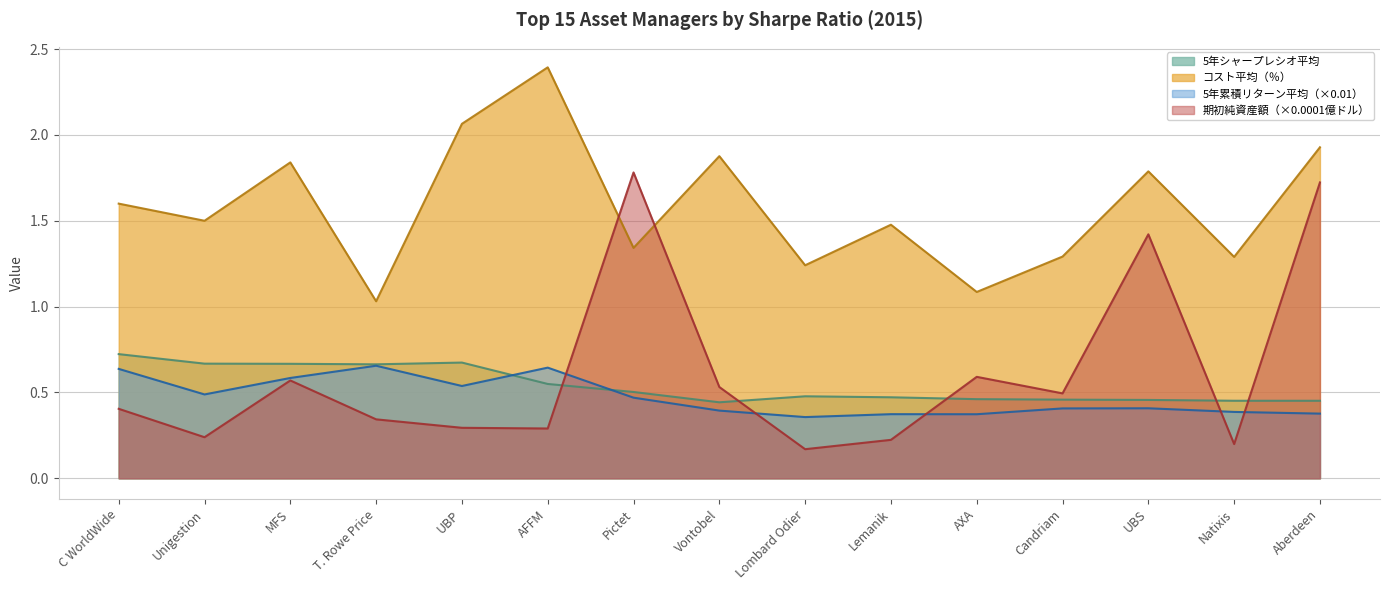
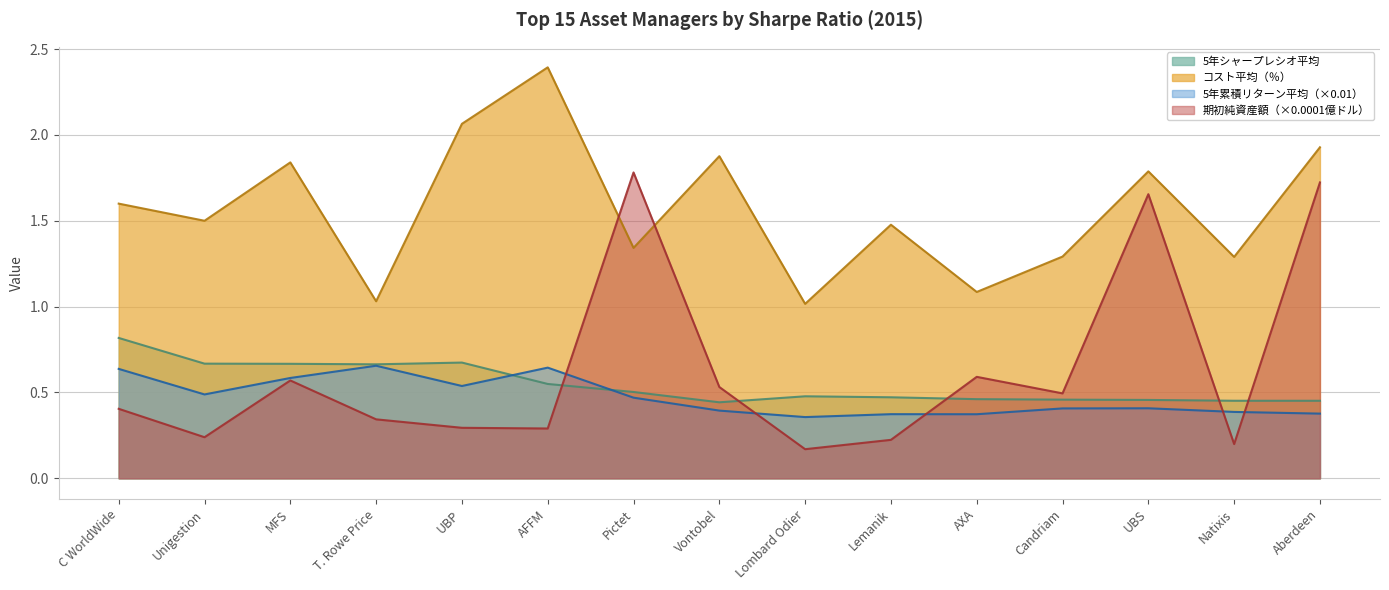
  {
    "5年シャープレシオ平均": {
-     "C WorldWide": 0.72,
+     "C WorldWide": 0.82,
      "Unigestion": 0.67,
      "MFS": 0.67,
      "UBP": 0.67,
      "AFFM": 0.55,
      "Pictet": 0.50,
      "Vontobel": 0.44,
      "Lombard Odier": 0.48,
      "Lemanik": 0.47,
      "AXA": 0.46,
      "Candriam": 0.46,
      "UBS": 0.46,
      "Natixis": 0.45,
      "Aberdeen": 0.45
    },
    "コスト平均（％）": {
      "C WorldWide": 1.60,
      "Unigestion": 1.50,
      "MFS": 1.84,
      "T. Rowe Price": 1.03,
      "UBP": 2.06,
      "AFFM": 2.39,
      "Pictet": 1.34,
      "Vontobel": 1.88,
-     "Lombard Odier": 1.24,
+     "Lombard Odier": 1.02,
      "Lemanik": 1.48,
      "AXA": 1.09,
      "Candriam": 1.29,
      "UBS": 1.79,
      "Natixis": 1.29,
      "Aberdeen": 1.93
    },
    "5年累積リターン平均（×0.01）": {
      "C WorldWide": 0.64,
      "Unigestion": 0.49,
      "UBP": 0.54,
      "AFFM": 0.64,
      "Pictet": 0.47,
      "Vontobel": 0.39,
      "Lombard Odier": 0.36,
      "Lemanik": 0.37,
      "AXA": 0.37,
      "Candriam": 0.41,
      "UBS": 0.41,
      "Natixis": 0.39,
      "Aberdeen": 0.38
    },
    "期初純資産額（×0.0001億ドル）": {
      "C WorldWide": 0.40,
      "Unigestion": 0.24,
      "T. Rowe Price": 0.34,
      "UBP": 0.29,
      "AFFM": 0.29,
      "Pictet": 1.78,
      "Vontobel": 0.53,
      "Lombard Odier": 0.17,
      "Lemanik": 0.22,
      "AXA": 0.59,
      "Candriam": 0.49,
-     "UBS": 1.42,
+     "UBS": 1.65,
      "Natixis": 0.20,
      "Aberdeen": 1.72
    }
  }
